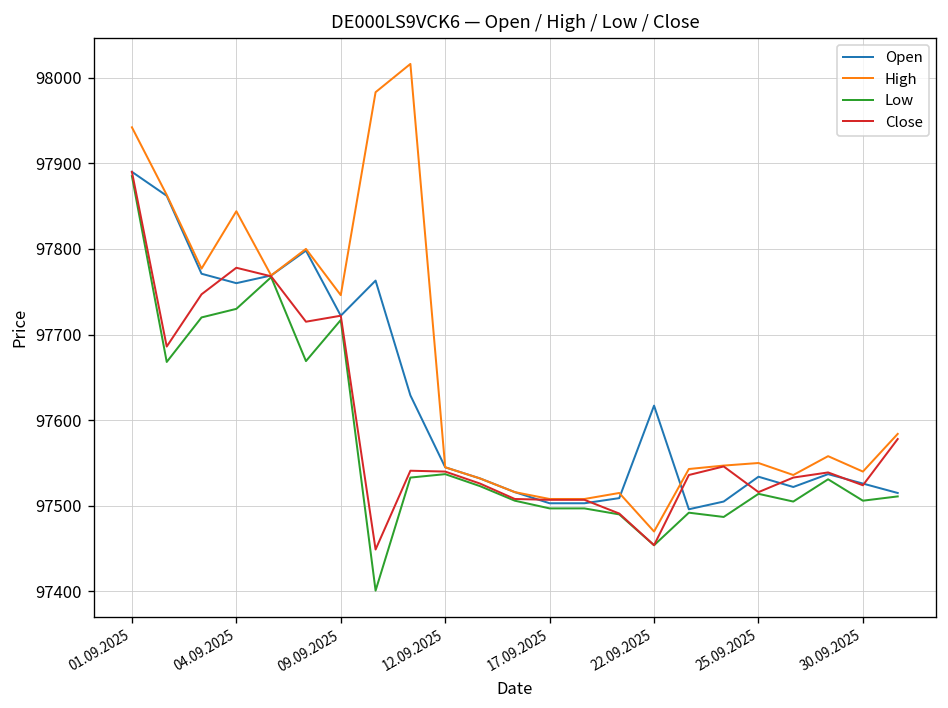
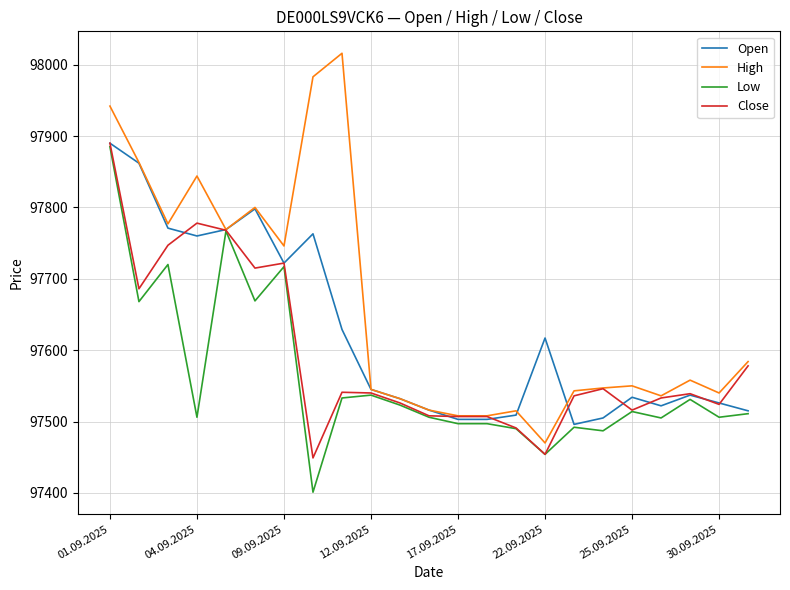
  {
    "Open": {
      "04.09.2025": 97760,
      "17.09.2025": 97500,
      "22.09.2025": 97620,
      "25.09.2025": 97530
    },
    "High": {
      "01.09.2025": 97940,
      "04.09.2025": 97840,
      "09.09.2025": 97750,
      "22.09.2025": 97470,
      "25.09.2025": 97550,
      "30.09.2025": 97540
    },
    "Low": {
      "01.09.2025": 97890,
-     "04.09.2025": 97730,
+     "04.09.2025": 97510,
      "09.09.2025": 97720,
      "17.09.2025": 97500,
      "30.09.2025": 97510
    },
    "Close": {
      "04.09.2025": 97780
    }
  }
